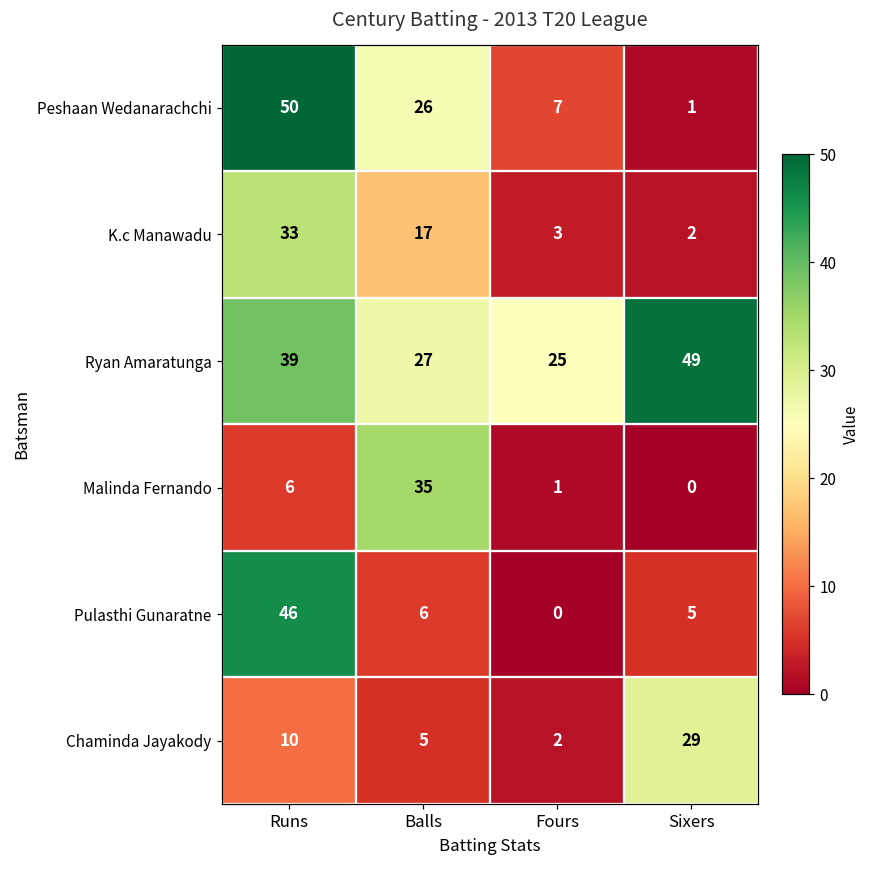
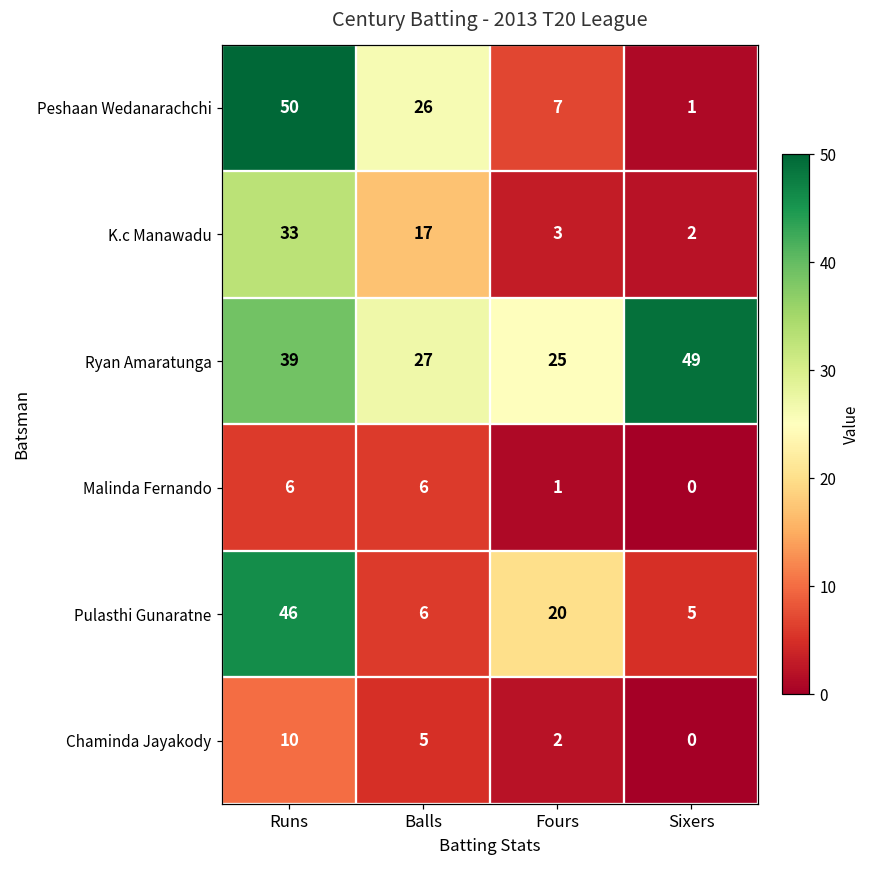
  {
    "Peshaan Wedanarachchi": {
      "Runs": 50,
      "Balls": 26,
      "Fours": 7,
      "Sixers": 1
    },
    "K.c Manawadu": {
      "Runs": 33,
      "Balls": 17,
      "Fours": 3,
      "Sixers": 2
    },
    "Ryan Amaratunga": {
      "Runs": 39,
      "Balls": 27,
      "Fours": 25,
      "Sixers": 49
    },
    "Malinda Fernando": {
      "Runs": 6,
-     "Balls": 35,
+     "Balls": 6,
      "Fours": 1,
      "Sixers": 0
    },
    "Pulasthi Gunaratne": {
      "Runs": 46,
      "Balls": 6,
-     "Fours": 0,
+     "Fours": 20,
      "Sixers": 5
    },
    "Chaminda Jayakody": {
      "Runs": 10,
      "Balls": 5,
      "Fours": 2,
-     "Sixers": 29
+     "Sixers": 0
    }
  }
